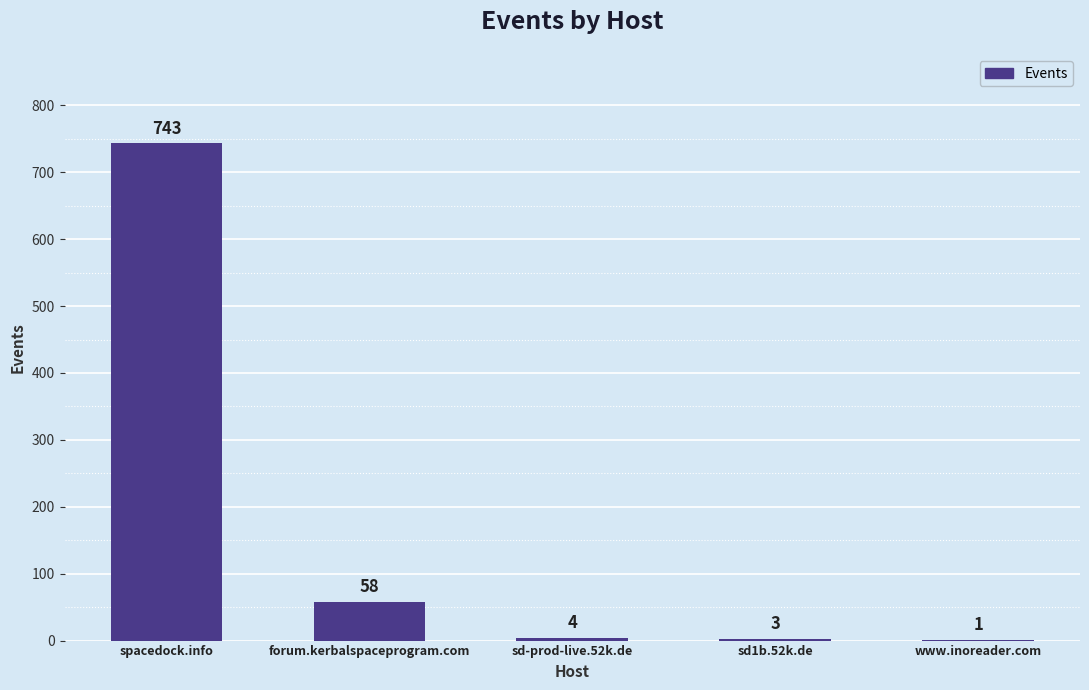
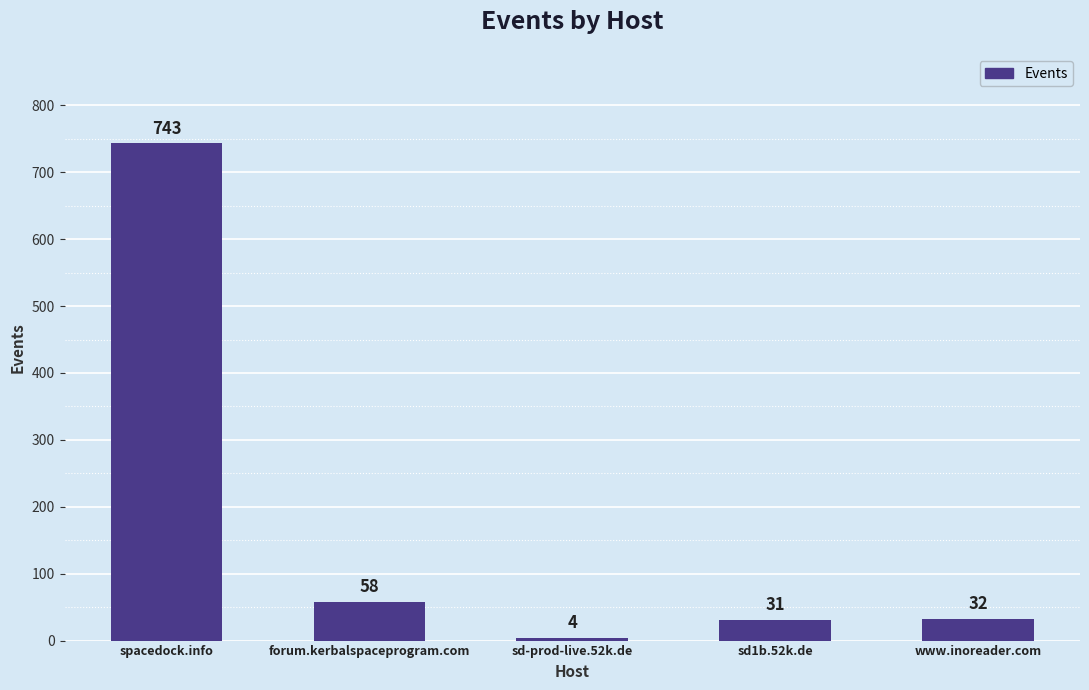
  {
    "spacedock.info": 743,
    "forum.kerbalspaceprogram.com": 58,
    "sd-prod-live.52k.de": 4,
-   "sd1b.52k.de": 3,
-   "www.inoreader.com": 1
+   "sd1b.52k.de": 31,
+   "www.inoreader.com": 32
  }
